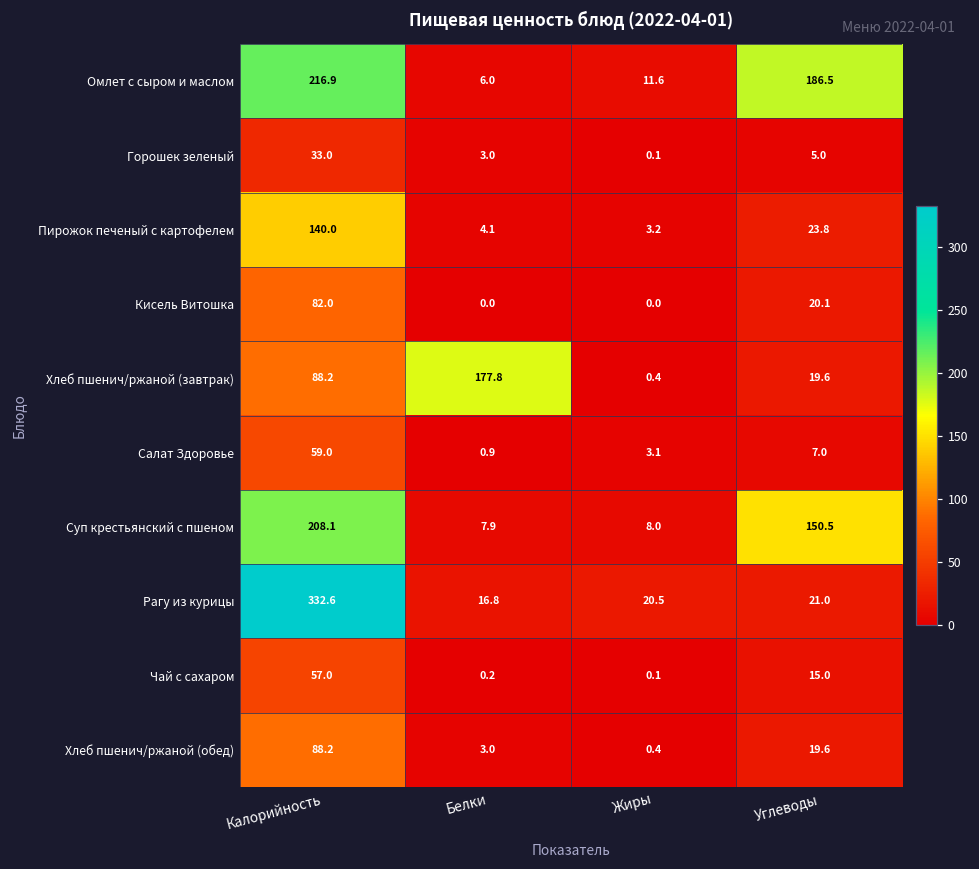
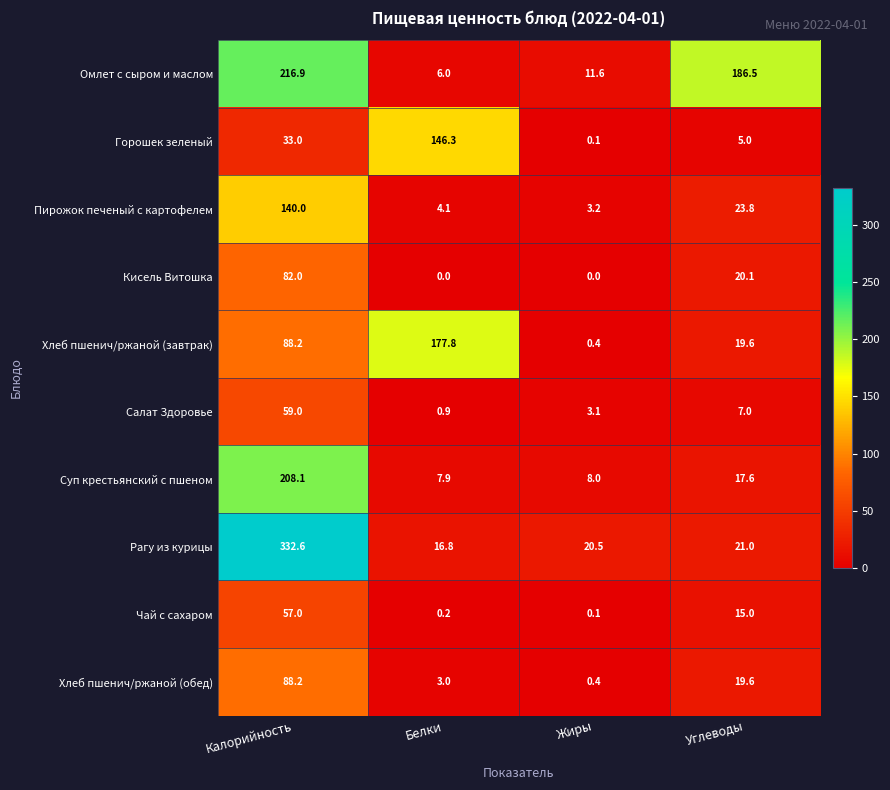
  {
    "Омлет с сыром и маслом": {
      "Калорийность": 216.9,
      "Белки": 6.0,
      "Жиры": 11.6,
      "Углеводы": 186.5
    },
    "Горошек зеленый": {
      "Калорийность": 33.0,
-     "Белки": 3.0,
+     "Белки": 146.3,
      "Жиры": 0.1,
      "Углеводы": 5.0
    },
    "Пирожок печеный с картофелем": {
      "Калорийность": 140.0,
      "Белки": 4.1,
      "Жиры": 3.2,
      "Углеводы": 23.8
    },
    "Кисель Витошка": {
      "Калорийность": 82.0,
      "Белки": 0.0,
      "Жиры": 0.0,
      "Углеводы": 20.1
    },
    "Хлеб пшенич/ржаной (завтрак)": {
      "Калорийность": 88.2,
      "Белки": 177.8,
      "Жиры": 0.4,
      "Углеводы": 19.6
    },
    "Салат Здоровье": {
      "Калорийность": 59.0,
      "Белки": 0.9,
      "Жиры": 3.1,
      "Углеводы": 7.0
    },
    "Суп крестьянский с пшеном": {
      "Калорийность": 208.1,
      "Белки": 7.9,
      "Жиры": 8.0,
-     "Углеводы": 150.5
+     "Углеводы": 17.6
    },
    "Рагу из курицы": {
      "Калорийность": 332.6,
      "Белки": 16.8,
      "Жиры": 20.5,
      "Углеводы": 21.0
    },
    "Чай с сахаром": {
      "Калорийность": 57.0,
      "Белки": 0.2,
      "Жиры": 0.1,
      "Углеводы": 15.0
    },
    "Хлеб пшенич/ржаной (обед)": {
      "Калорийность": 88.2,
      "Белки": 3.0,
      "Жиры": 0.4,
      "Углеводы": 19.6
    }
  }
